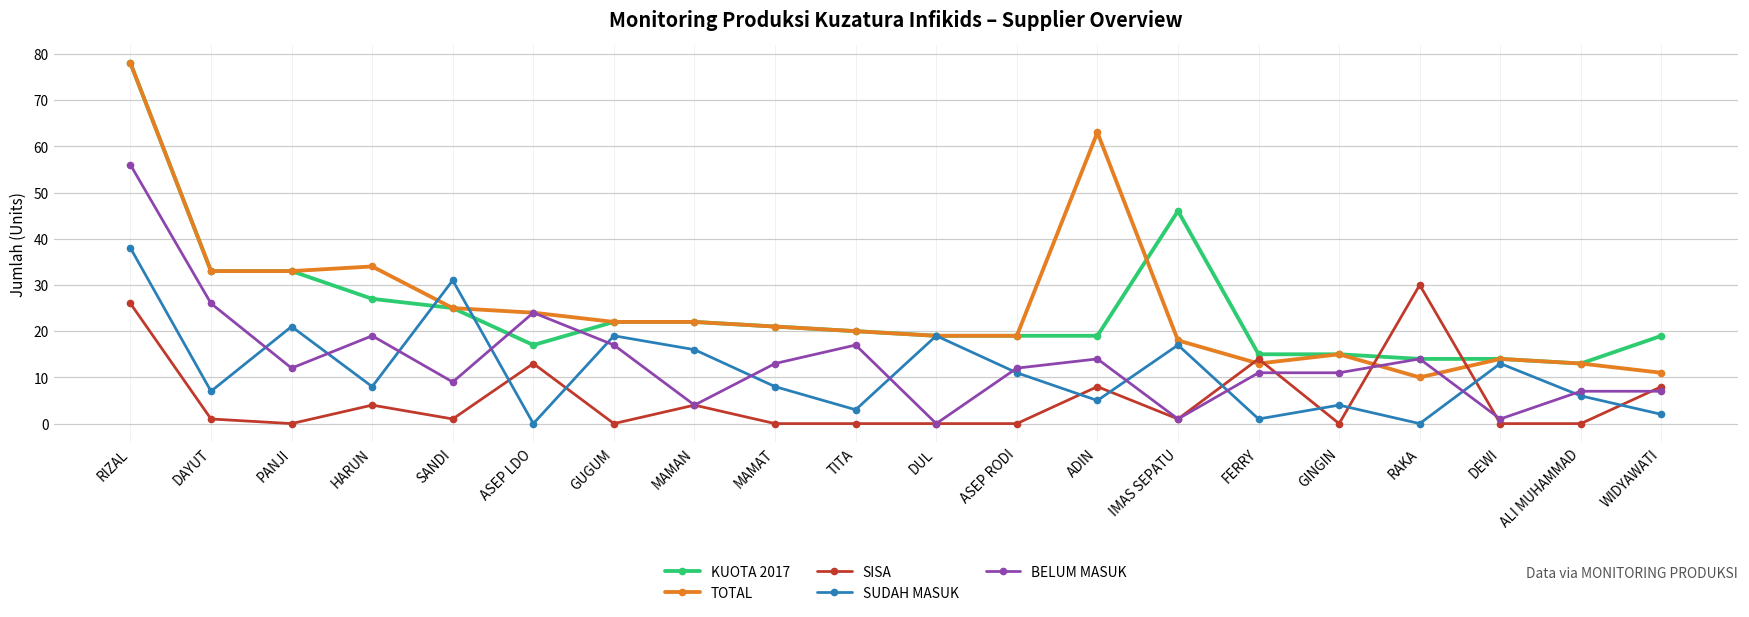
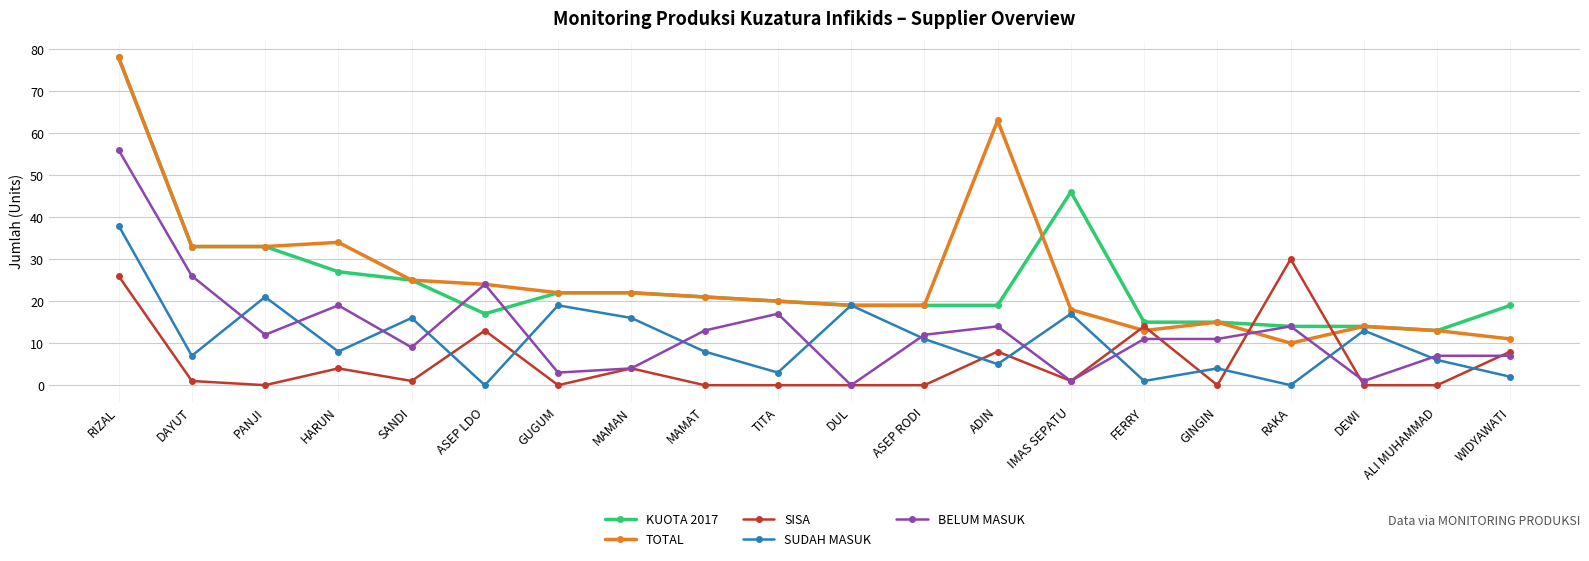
  {
    "KUOTA 2017": {
      "HARUN": 27,
      "ASEP LDO": 17,
      "ADIN": 19,
      "IMAS SEPATU": 46,
      "FERRY": 15,
      "WIDYAWATI": 19
    },
    "TOTAL": {
      "HARUN": 34,
      "ADIN": 63,
      "IMAS SEPATU": 18,
      "FERRY": 13,
      "RAKA": 10,
      "WIDYAWATI": 11
    },
    "SISA": {
      "RIZAL": 26,
      "DAYUT": 1,
      "PANJI": 0,
      "HARUN": 4,
      "SANDI": 1,
      "ASEP LDO": 13,
      "GUGUM": 0,
      "MAMAT": 0,
      "TITA": 0,
      "ASEP RODI": 0,
      "ADIN": 8,
      "FERRY": 14,
      "GINGIN": 0,
      "RAKA": 30,
      "DEWI": 0,
      "ALI MUHAMMAD": 0,
      "WIDYAWATI": 8
    },
    "SUDAH MASUK": {
      "RIZAL": 38,
      "DAYUT": 7,
      "PANJI": 21,
      "HARUN": 8,
-     "SANDI": 31,
+     "SANDI": 16,
      "ASEP LDO": 0,
      "GUGUM": 19,
      "MAMAN": 16,
      "MAMAT": 8,
      "TITA": 3,
      "ASEP RODI": 11,
      "ADIN": 5,
      "IMAS SEPATU": 17,
      "FERRY": 1,
      "GINGIN": 4,
      "RAKA": 0,
      "DEWI": 13,
      "ALI MUHAMMAD": 6,
      "WIDYAWATI": 2
    },
    "BELUM MASUK": {
      "RIZAL": 56,
      "DAYUT": 26,
      "PANJI": 12,
      "HARUN": 19,
      "SANDI": 9,
-     "GUGUM": 17,
+     "GUGUM": 3,
      "MAMAT": 13,
      "TITA": 17,
      "ASEP RODI": 12,
      "ADIN": 14,
      "FERRY": 11,
      "GINGIN": 11,
      "DEWI": 1,
      "ALI MUHAMMAD": 7,
      "WIDYAWATI": 7
    }
  }
